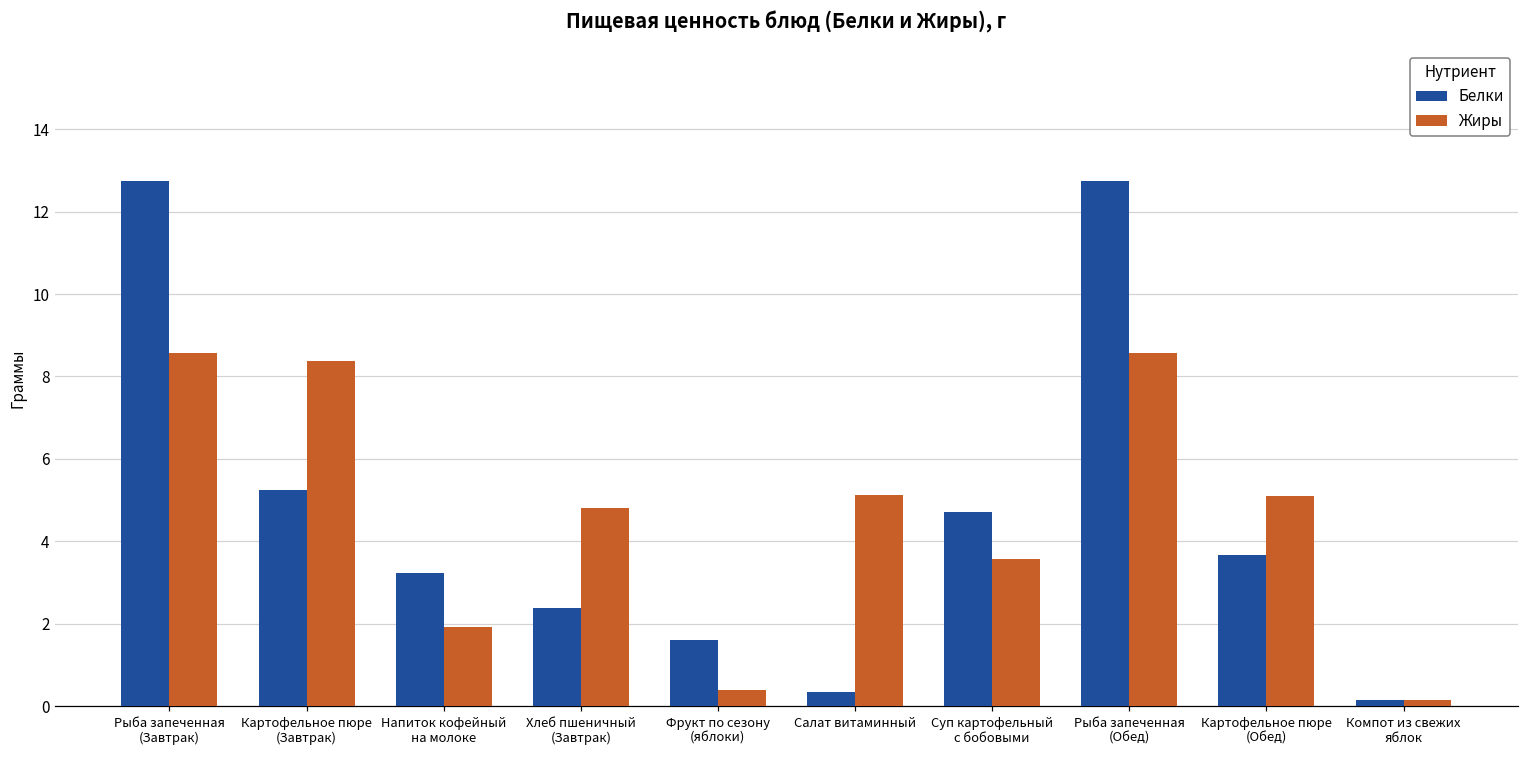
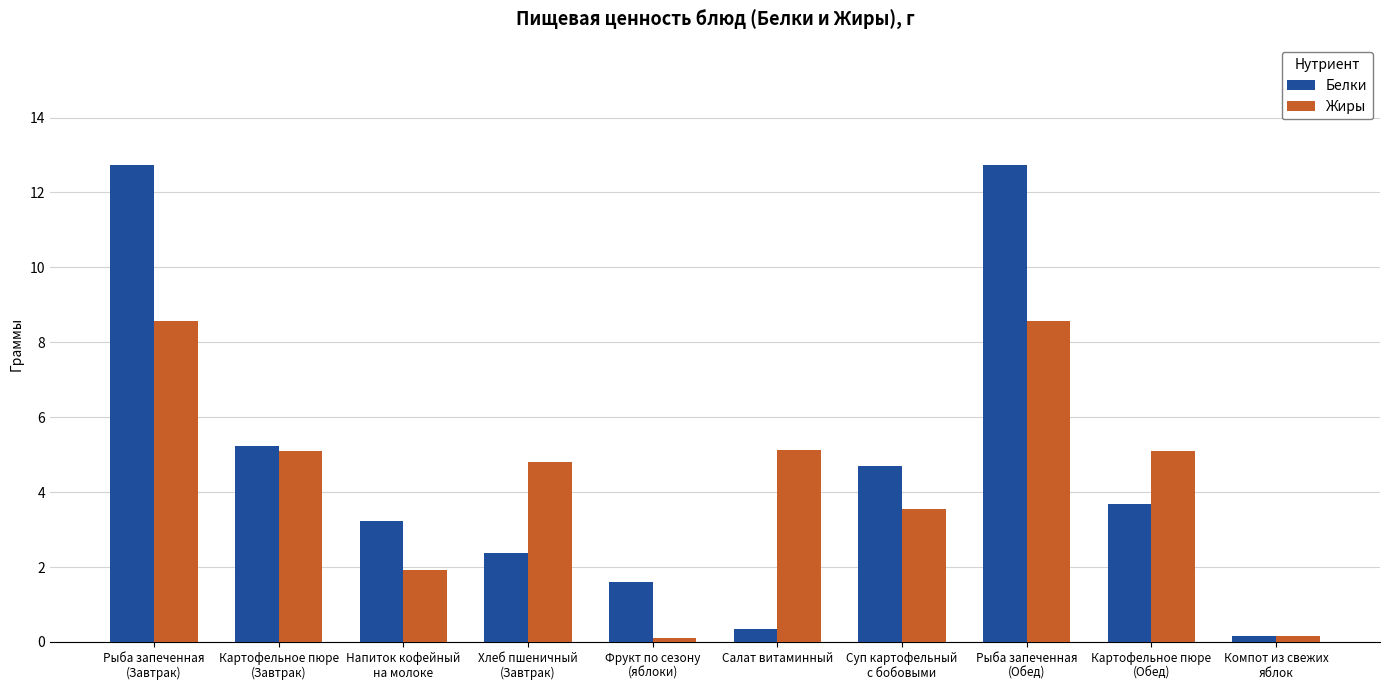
  {
    "Белки": {
      "Рыба запеченная (Завтрак)": 12.7,
      "Картофельное пюре (Завтрак)": 5.2,
      "Напиток кофейный на молоке": 3.2,
      "Хлеб пшеничный (Завтрак)": 2.4,
      "Фрукт по сезону (яблоки)": 1.6,
      "Салат витаминный": 0.4,
      "Суп картофельный с бобовыми": 4.7,
      "Рыба запеченная (Обед)": 12.7,
      "Картофельное пюре (Обед)": 3.7,
      "Компот из свежих яблок": 0.2
    },
    "Жиры": {
      "Рыба запеченная (Завтрак)": 8.6,
-     "Картофельное пюре (Завтрак)": 8.4,
+     "Картофельное пюре (Завтрак)": 5.1,
      "Напиток кофейный на молоке": 1.9,
      "Хлеб пшеничный (Завтрак)": 4.8,
-     "Фрукт по сезону (яблоки)": 0.4,
+     "Фрукт по сезону (яблоки)": 0.1,
      "Салат витаминный": 5.1,
      "Суп картофельный с бобовыми": 3.6,
      "Рыба запеченная (Обед)": 8.6,
      "Картофельное пюре (Обед)": 5.1,
      "Компот из свежих яблок": 0.2
    }
  }
